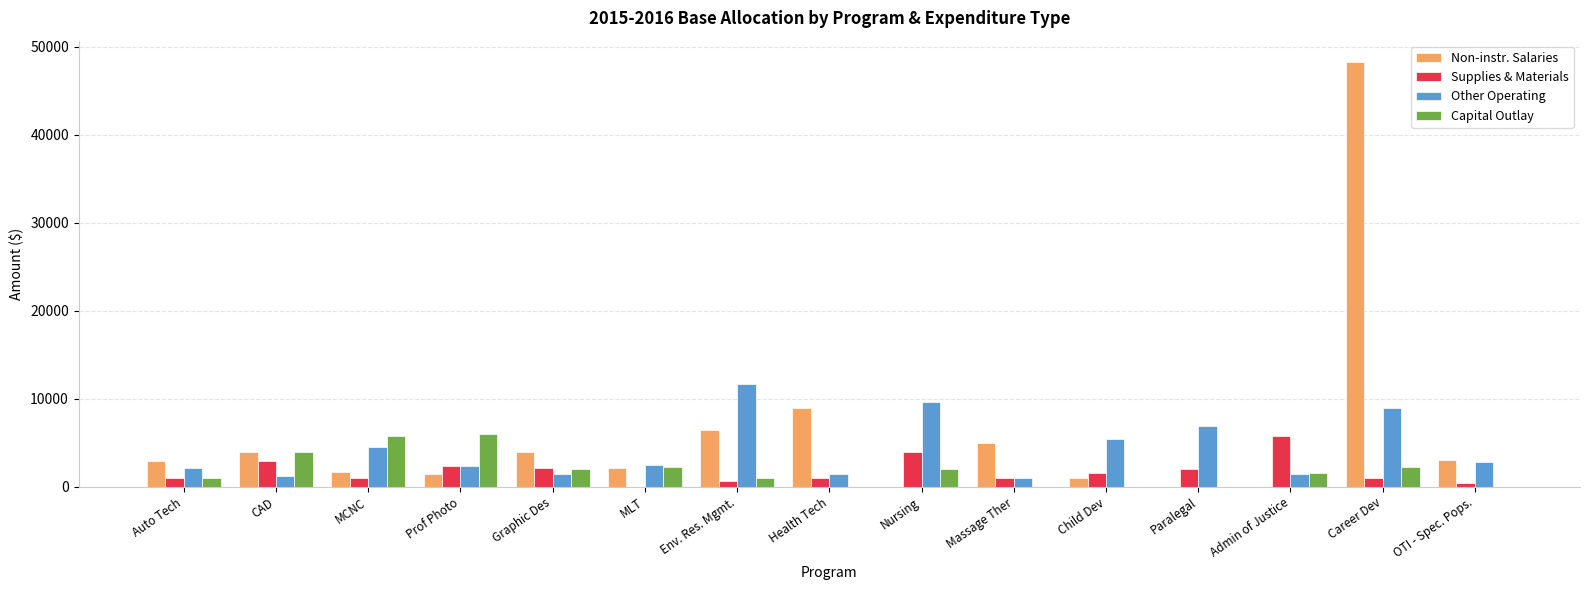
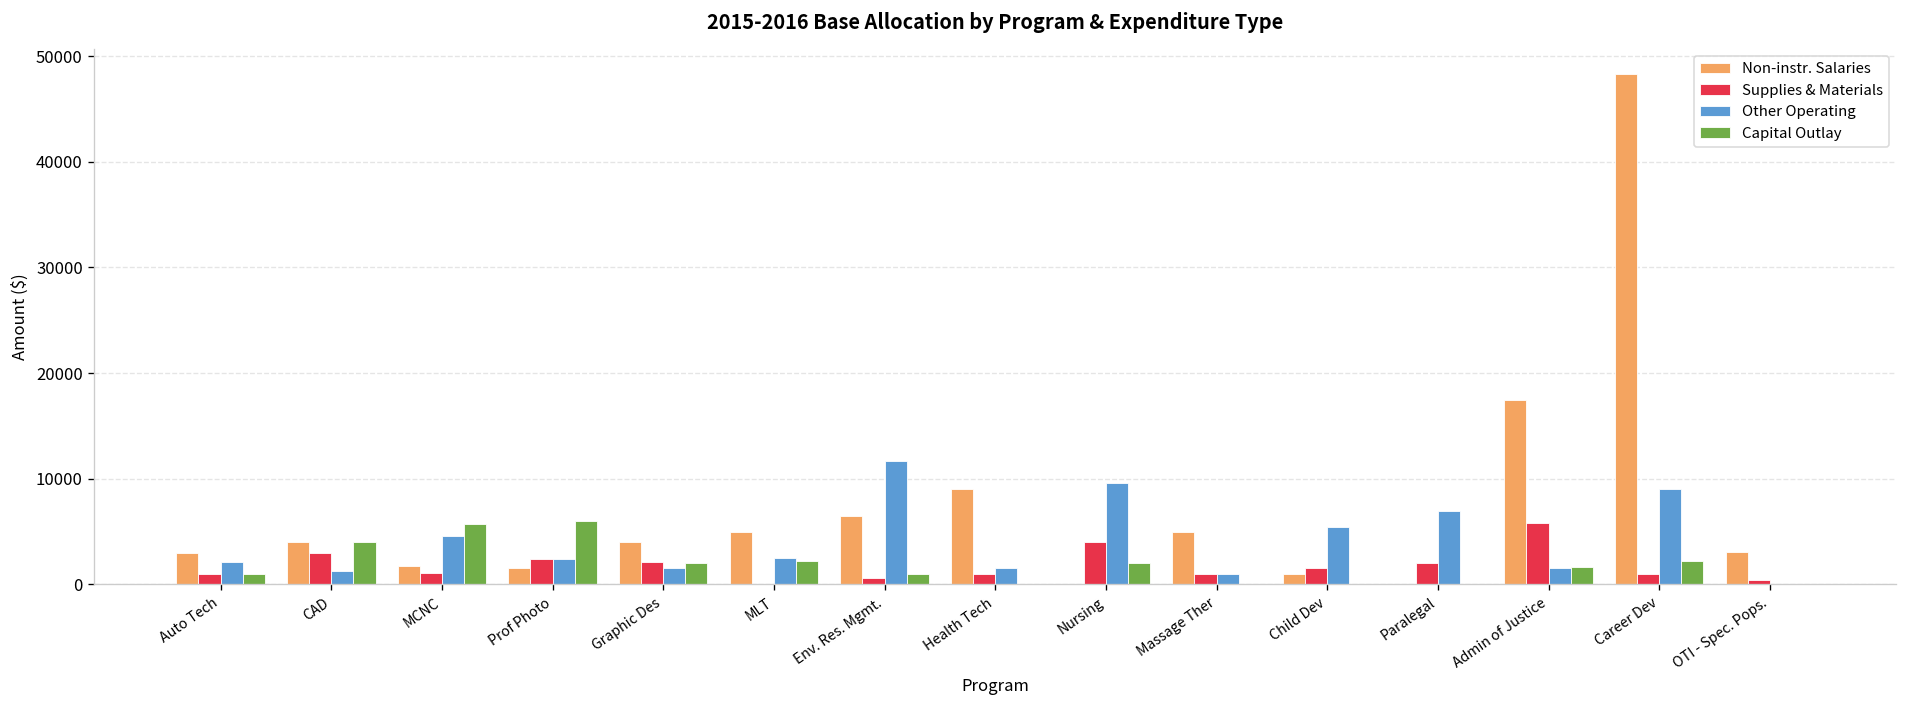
  {
    "Non-instr. Salaries": {
      "Auto Tech": 3000,
      "CAD": 4000,
      "MCNC": 2000,
      "Prof Photo": 2000,
      "Graphic Des": 4000,
-     "MLT": 2000,
+     "MLT": 5000,
      "Env. Res. Mgmt.": 7000,
      "Health Tech": 9000,
      "Nursing": 0,
      "Massage Ther": 5000,
      "Child Dev": 1000,
      "Paralegal": 0,
-     "Admin of Justice": 0,
+     "Admin of Justice": 17000,
      "Career Dev": 48000,
      "OTI - Spec. Pops.": 3000
    },
    "Supplies & Materials": {
      "Auto Tech": 1000,
      "CAD": 3000,
      "MCNC": 1000,
      "Prof Photo": 2000,
      "Graphic Des": 2000,
      "MLT": 0,
      "Env. Res. Mgmt.": 1000,
      "Health Tech": 1000,
      "Nursing": 4000,
      "Massage Ther": 1000,
      "Child Dev": 2000,
      "Paralegal": 2000,
      "Admin of Justice": 6000,
      "Career Dev": 1000,
      "OTI - Spec. Pops.": 0
    },
    "Other Operating": {
      "Auto Tech": 2000,
      "CAD": 1000,
      "MCNC": 5000,
      "Prof Photo": 2000,
      "Graphic Des": 2000,
      "MLT": 3000,
      "Env. Res. Mgmt.": 12000,
      "Health Tech": 2000,
      "Nursing": 10000,
      "Massage Ther": 1000,
      "Child Dev": 5000,
      "Paralegal": 7000,
      "Admin of Justice": 2000,
      "Career Dev": 9000,
-     "OTI - Spec. Pops.": 3000
+     "OTI - Spec. Pops.": 0
    },
    "Capital Outlay": {
      "Auto Tech": 1000,
      "CAD": 4000,
      "MCNC": 6000,
      "Prof Photo": 6000,
      "Graphic Des": 2000,
      "MLT": 2000,
      "Env. Res. Mgmt.": 1000,
      "Health Tech": 0,
      "Nursing": 2000,
      "Massage Ther": 0,
      "Child Dev": 0,
      "Paralegal": 0,
      "Admin of Justice": 2000,
      "Career Dev": 2000,
      "OTI - Spec. Pops.": 0
    }
  }
